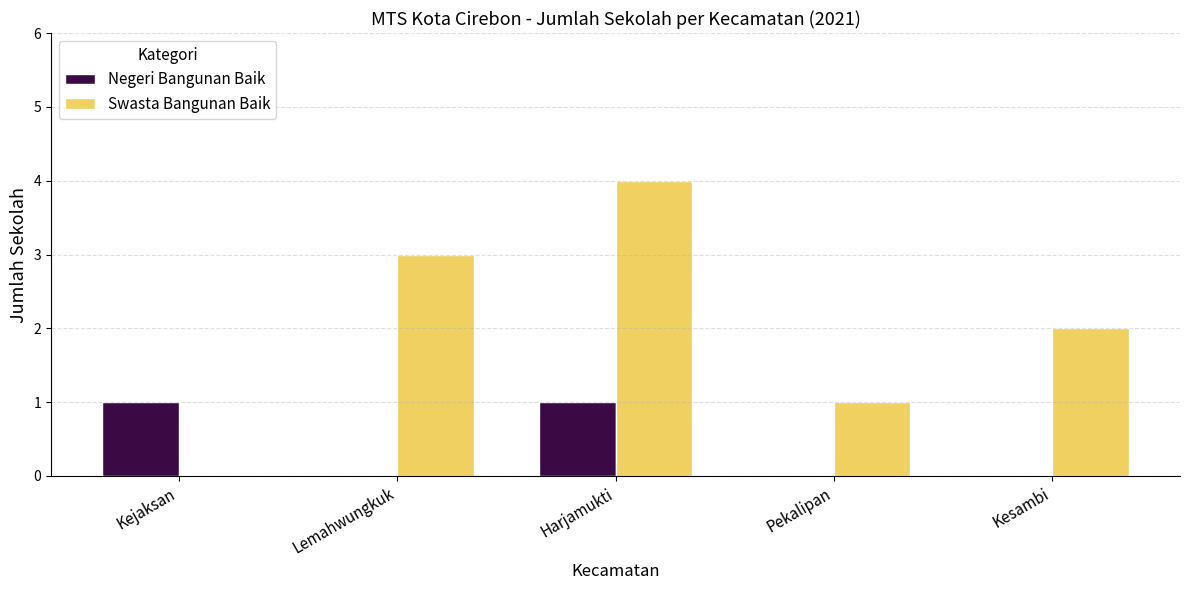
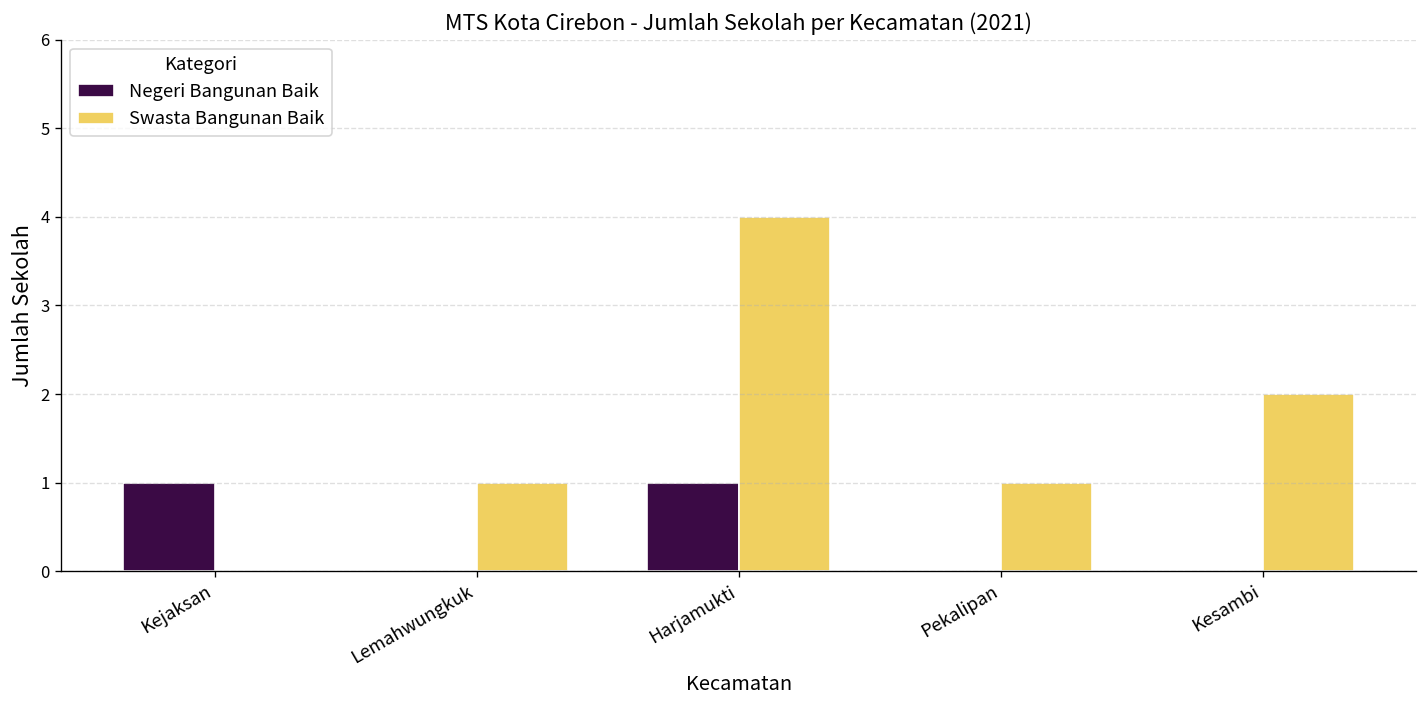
  {
    "Negeri Bangunan Baik": {
      "Kejaksan": 1,
      "Lemahwungkuk": 0,
      "Harjamukti": 1,
      "Pekalipan": 0,
      "Kesambi": 0
    },
    "Swasta Bangunan Baik": {
      "Kejaksan": 0,
-     "Lemahwungkuk": 3,
+     "Lemahwungkuk": 1,
      "Harjamukti": 4,
      "Pekalipan": 1,
      "Kesambi": 2
    }
  }
